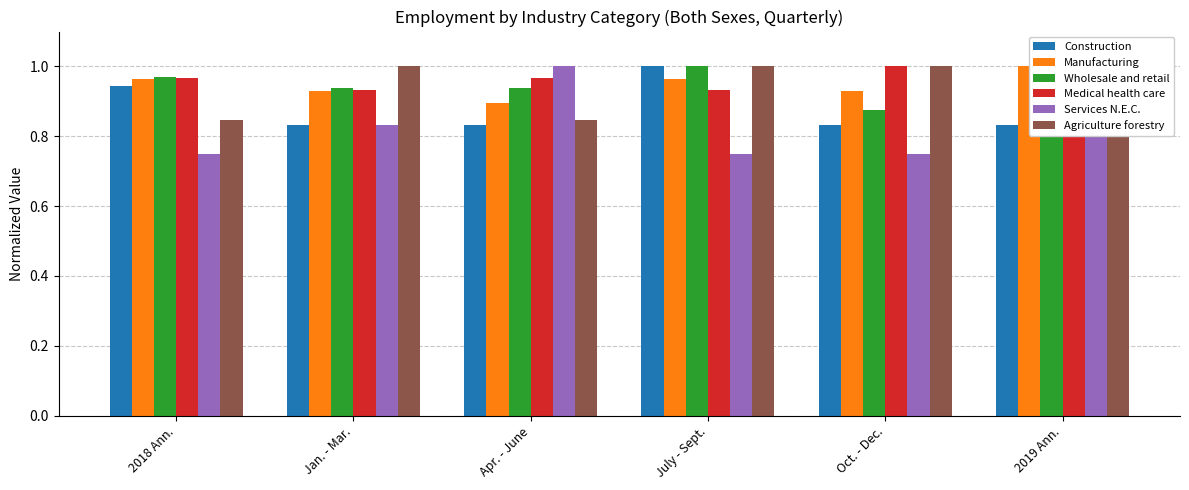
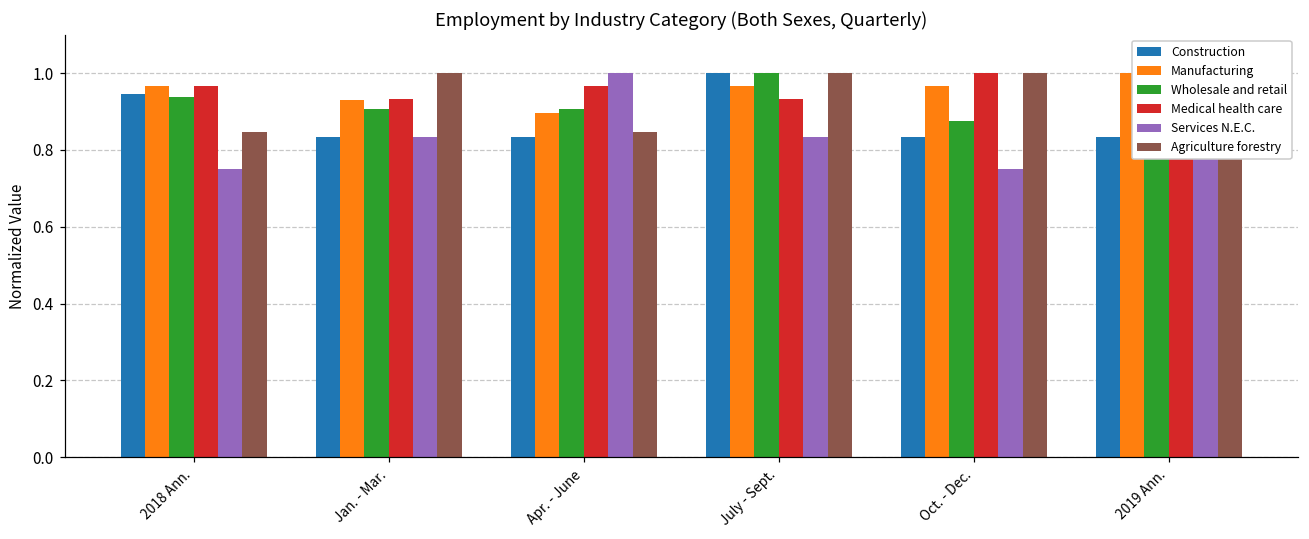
  {
    "Construction": {
      "2018 Ann.": 0.94,
      "Jan. - Mar.": 0.83,
      "Apr. - June": 0.83,
      "July - Sept.": 1.00,
      "Oct. - Dec.": 0.83,
      "2019 Ann.": 0.83
    },
    "Manufacturing": {
      "2018 Ann.": 0.97,
      "Jan. - Mar.": 0.93,
      "Apr. - June": 0.90,
      "July - Sept.": 0.97,
-     "Oct. - Dec.": 0.93
+     "Oct. - Dec.": 0.97
    },
    "Wholesale and retail": {
-     "2018 Ann.": 0.97,
-     "Jan. - Mar.": 0.94,
-     "Apr. - June": 0.94,
+     "2018 Ann.": 0.94,
+     "Jan. - Mar.": 0.91,
+     "Apr. - June": 0.91,
      "July - Sept.": 1.00,
      "Oct. - Dec.": 0.88
    },
    "Medical health care": {
      "2018 Ann.": 0.97,
      "Jan. - Mar.": 0.93,
      "Apr. - June": 0.97,
      "July - Sept.": 0.93,
      "Oct. - Dec.": 1.00
    },
    "Services N.E.C.": {
      "2018 Ann.": 0.75,
      "Jan. - Mar.": 0.83,
      "Apr. - June": 1.00,
-     "July - Sept.": 0.75,
+     "July - Sept.": 0.83,
      "Oct. - Dec.": 0.75
    },
    "Agriculture forestry": {
      "2018 Ann.": 0.85,
      "Jan. - Mar.": 1.00,
      "Apr. - June": 0.85,
      "July - Sept.": 1.00,
      "Oct. - Dec.": 1.00
    }
  }
